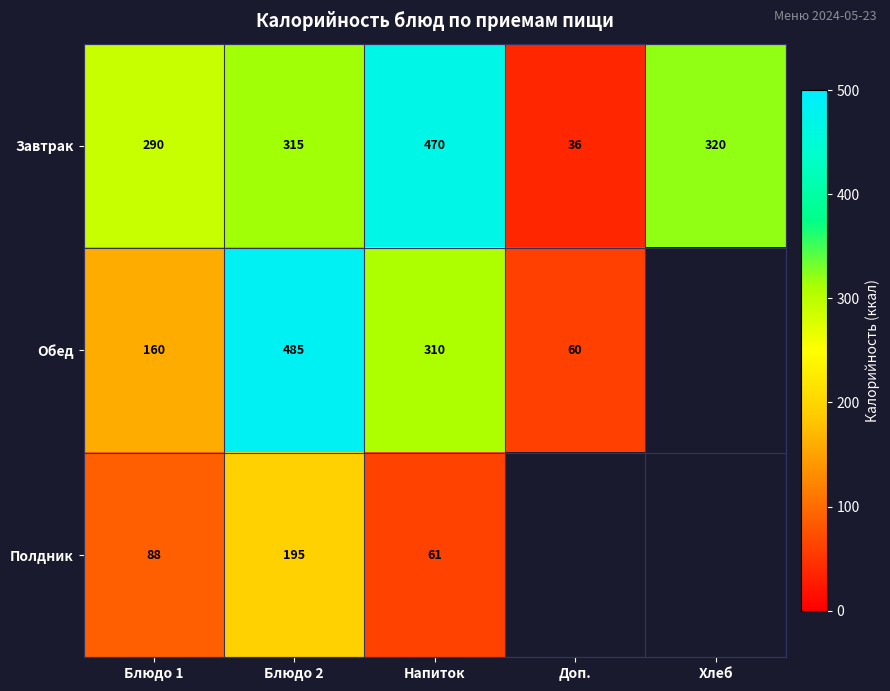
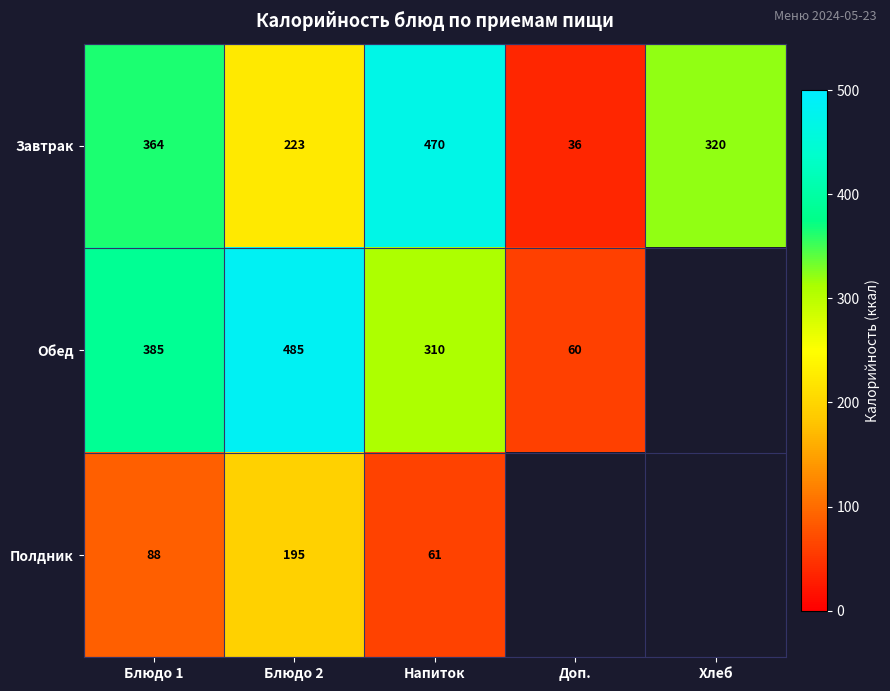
  {
    "Завтрак": {
-     "Блюдо 1": 290,
-     "Блюдо 2": 315,
+     "Блюдо 1": 364,
+     "Блюдо 2": 223,
      "Напиток": 470,
      "Доп.": 36,
      "Хлеб": 320
    },
    "Обед": {
-     "Блюдо 1": 160,
+     "Блюдо 1": 385,
      "Блюдо 2": 485,
      "Напиток": 310,
      "Доп.": 60
    },
    "Полдник": {
      "Блюдо 1": 88,
      "Блюдо 2": 195,
      "Напиток": 61
    }
  }
